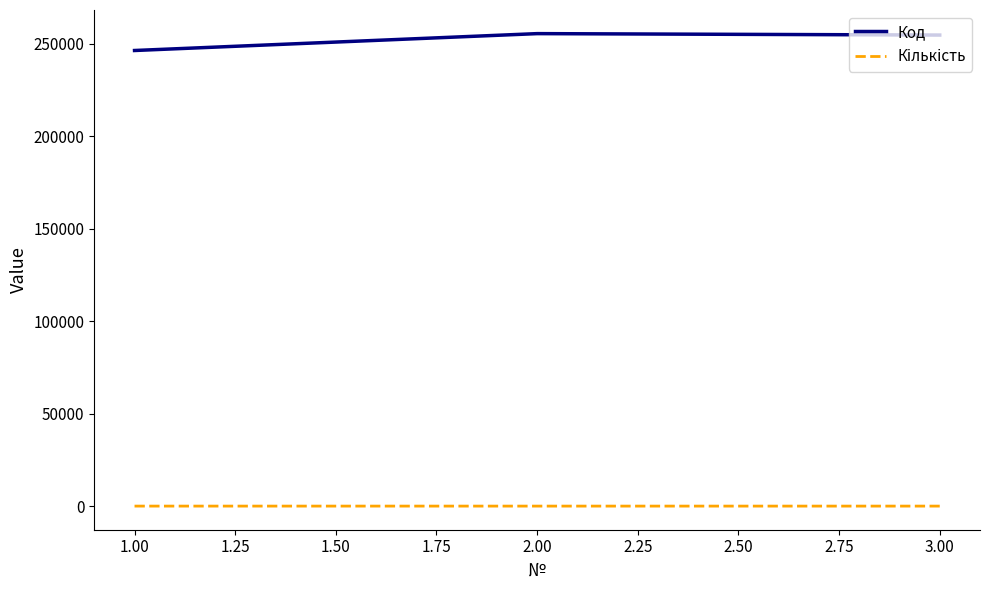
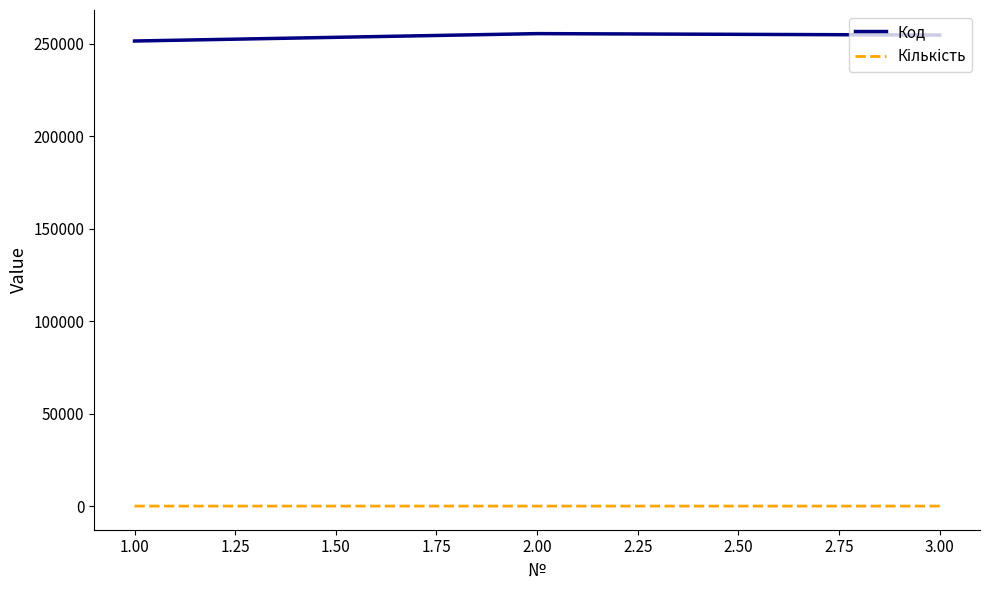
  {
    "Код": {
-     "1.00": 246000,
+     "1.00": 251000,
      "2.00": 255000
    },
    "Кількість": {
      "1.00": 0,
      "2.00": 0,
      "3.00": 0
    }
  }
